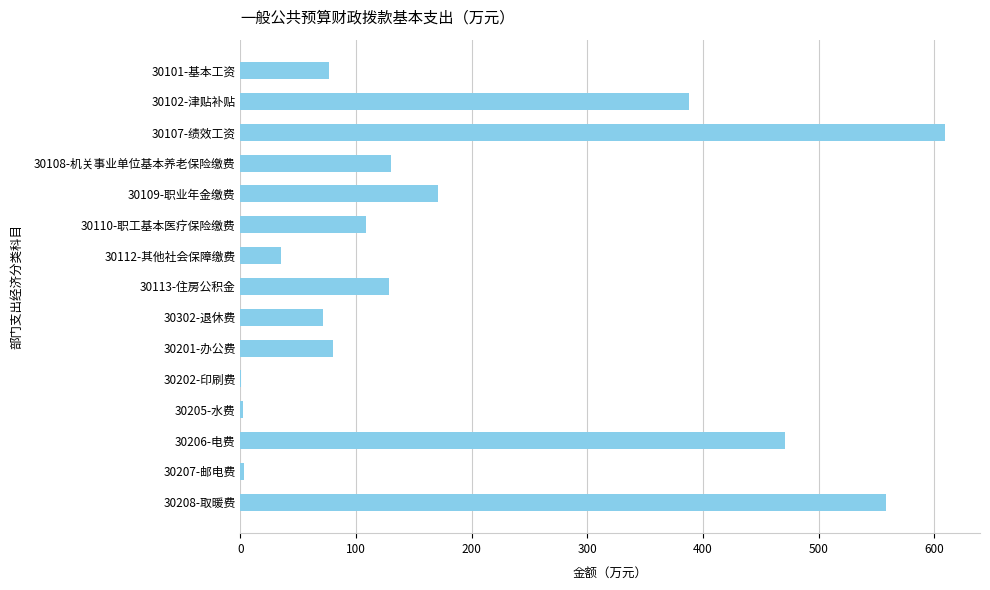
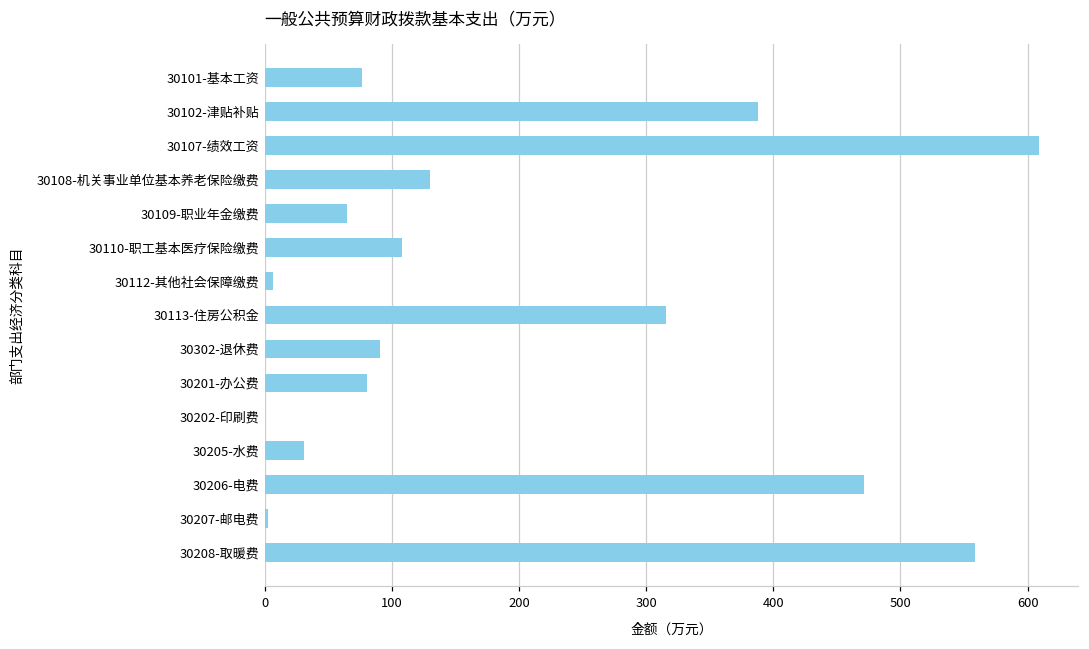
  {
    "30101-基本工资": 77,
    "30102-津贴补贴": 388,
    "30107-绩效工资": 609,
    "30108-机关事业单位基本养老保险缴费": 130,
-   "30109-职业年金缴费": 171,
+   "30109-职业年金缴费": 65,
    "30110-职工基本医疗保险缴费": 108,
-   "30112-其他社会保障缴费": 35,
-   "30113-住房公积金": 128,
-   "30302-退休费": 72,
+   "30112-其他社会保障缴费": 7,
+   "30113-住房公积金": 316,
+   "30302-退休费": 91,
    "30201-办公费": 80,
-   "30205-水费": 2,
+   "30205-水费": 31,
    "30206-电费": 471,
    "30207-邮电费": 3,
    "30208-取暖费": 559
  }
